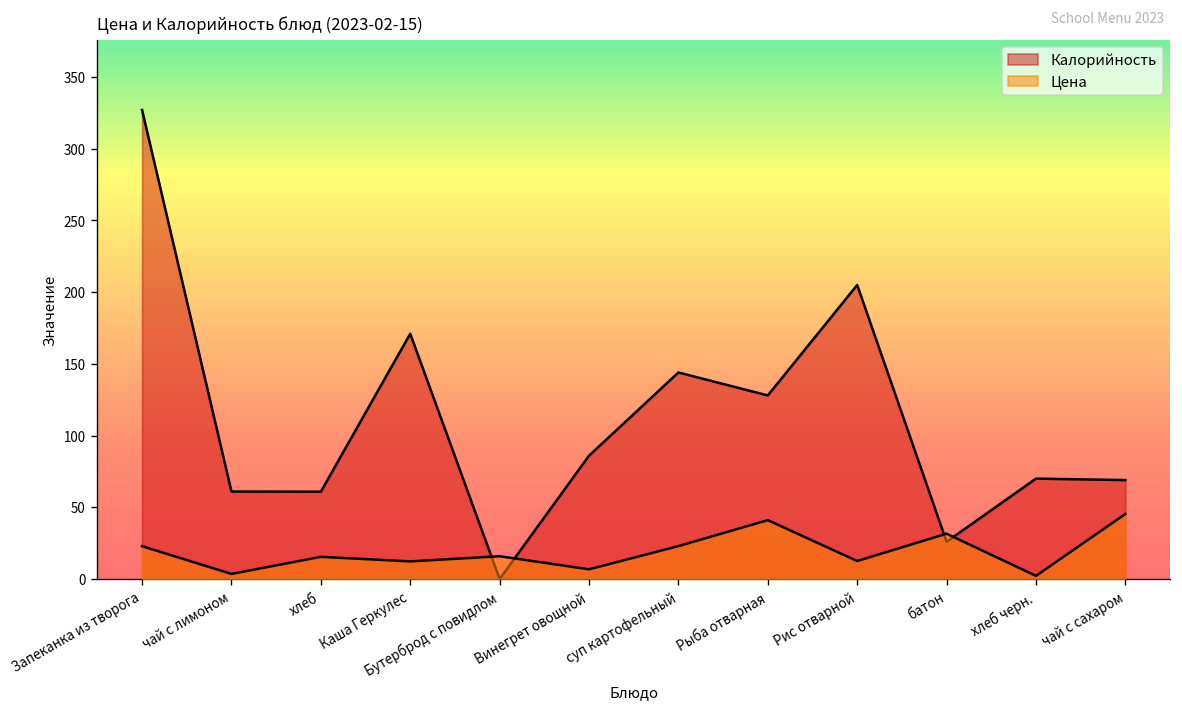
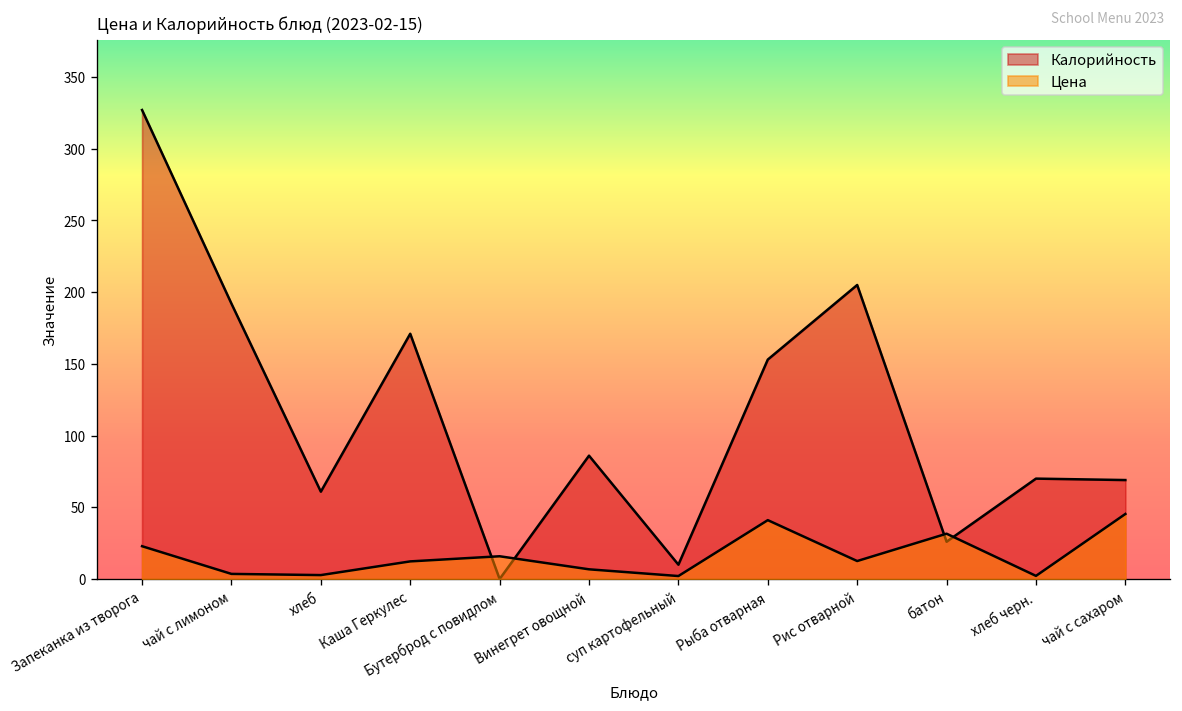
  {
    "Калорийность": {
      "Запеканка из творога": 327,
-     "чай с лимоном": 61,
+     "чай с лимоном": 192,
      "хлеб": 61,
      "Каша Геркулес": 171,
      "Бутерброд с повидлом": 0,
      "Винегрет овощной": 86,
-     "суп картофельный": 144,
-     "Рыба отварная": 128,
+     "суп картофельный": 10,
+     "Рыба отварная": 153,
      "Рис отварной": 205,
      "батон": 26,
      "хлеб черн.": 70,
      "чай с сахаром": 69
    },
    "Цена": {
      "Запеканка из творога": 23,
      "чай с лимоном": 4,
-     "хлеб": 15,
+     "хлеб": 3,
      "Каша Геркулес": 12,
      "Бутерброд с повидлом": 16,
      "Винегрет овощной": 7,
-     "суп картофельный": 23,
+     "суп картофельный": 2,
      "Рыба отварная": 41,
      "Рис отварной": 13,
      "батон": 32,
      "хлеб черн.": 2,
      "чай с сахаром": 45
    }
  }
